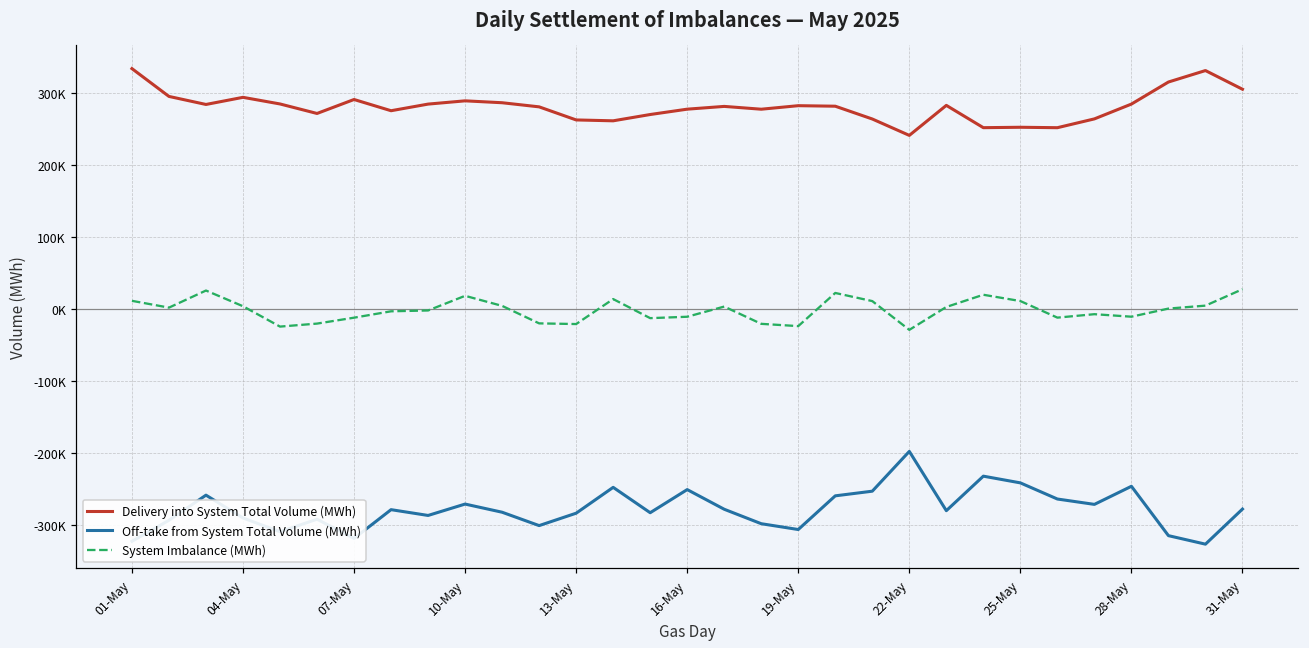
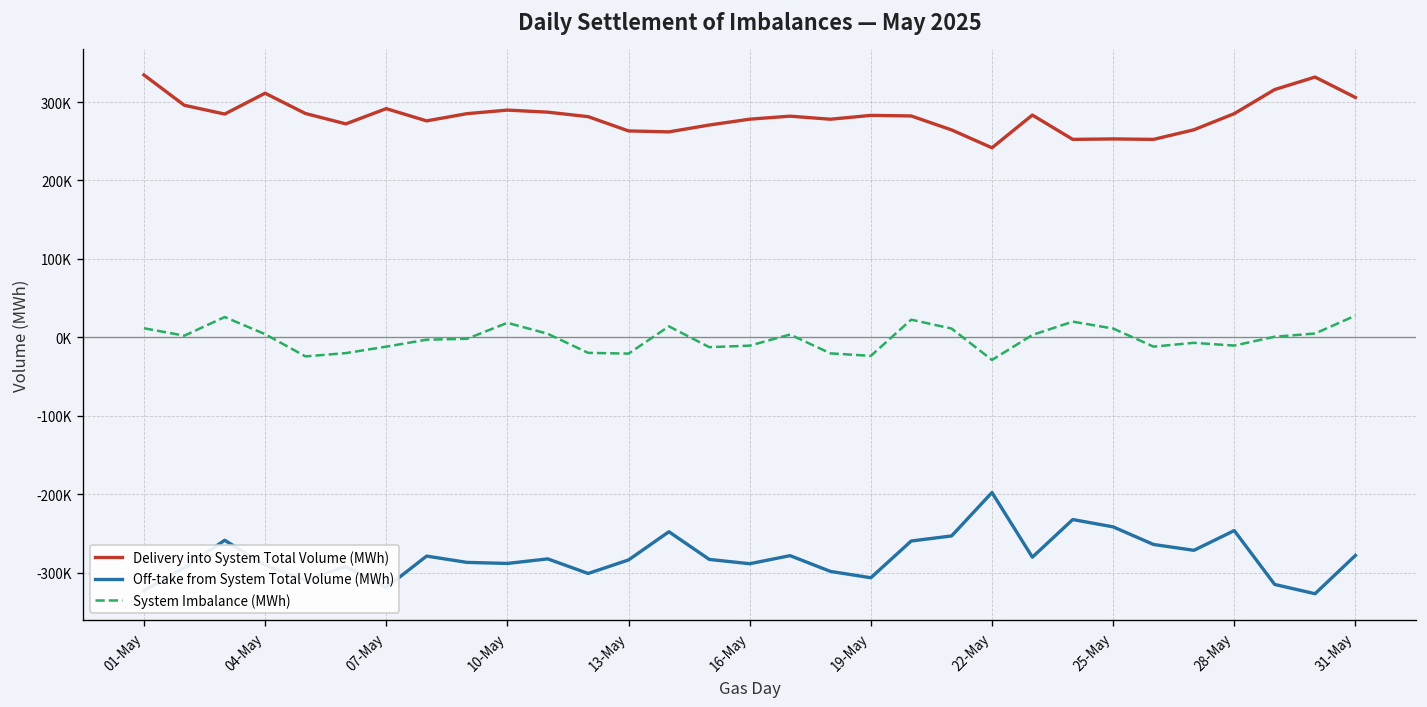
  {
    "Delivery into System Total Volume (MWh)": {
      "01-May": 330000,
-     "04-May": 290000,
+     "04-May": 310000,
      "07-May": 290000,
      "10-May": 290000,
      "13-May": 260000,
      "16-May": 280000,
      "19-May": 280000,
      "22-May": 240000,
      "25-May": 250000,
      "28-May": 290000,
      "31-May": 310000
    },
    "Off-take from System Total Volume (MWh)": {
-     "10-May": -270000,
+     "10-May": -290000,
      "13-May": -280000,
-     "16-May": -250000,
+     "16-May": -290000,
      "19-May": -310000,
      "22-May": -200000,
      "25-May": -240000,
      "28-May": -250000,
      "31-May": -280000
    },
    "System Imbalance (MWh)": {
      "01-May": 10000,
      "04-May": 0,
      "07-May": -10000,
      "10-May": 20000,
      "13-May": -20000,
      "16-May": -10000,
      "19-May": -20000,
      "22-May": -30000,
      "25-May": 10000,
      "28-May": -10000,
      "31-May": 30000
    }
  }
